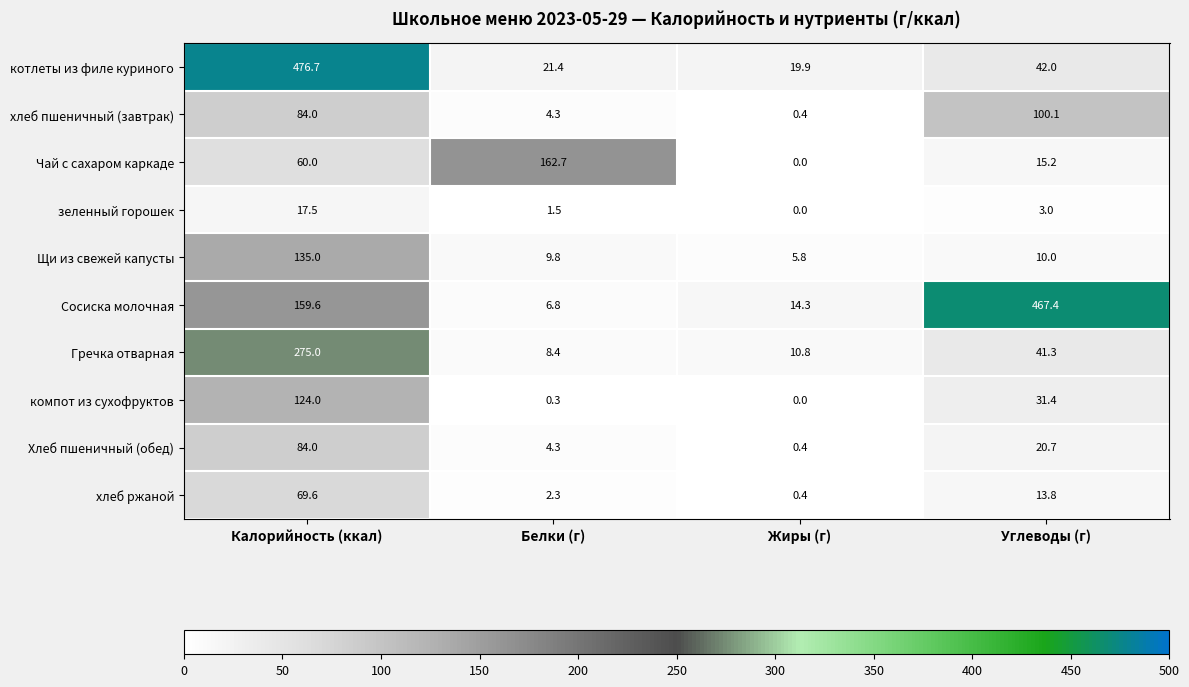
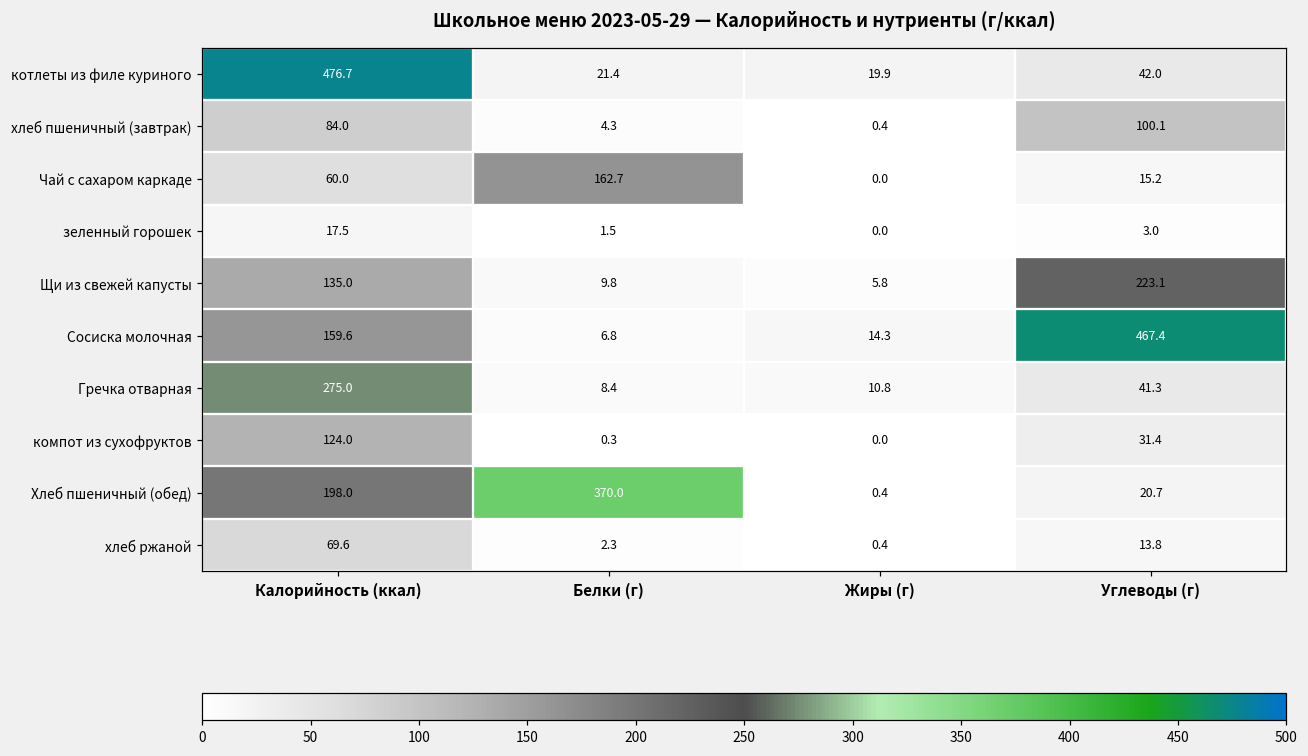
  {
    "котлеты из филе куриного": {
      "Калорийность (ккал)": 476.7,
      "Белки (г)": 21.4,
      "Жиры (г)": 19.9,
      "Углеводы (г)": 42.0
    },
    "хлеб пшеничный (завтрак)": {
      "Калорийность (ккал)": 84.0,
      "Белки (г)": 4.3,
      "Жиры (г)": 0.4,
      "Углеводы (г)": 100.1
    },
    "Чай с сахаром каркаде": {
      "Калорийность (ккал)": 60.0,
      "Белки (г)": 162.7,
      "Жиры (г)": 0.0,
      "Углеводы (г)": 15.2
    },
    "зеленный горошек": {
      "Калорийность (ккал)": 17.5,
      "Белки (г)": 1.5,
      "Жиры (г)": 0.0,
      "Углеводы (г)": 3.0
    },
    "Щи из свежей капусты": {
      "Калорийность (ккал)": 135.0,
      "Белки (г)": 9.8,
      "Жиры (г)": 5.8,
-     "Углеводы (г)": 10.0
+     "Углеводы (г)": 223.1
    },
    "Сосиска молочная": {
      "Калорийность (ккал)": 159.6,
      "Белки (г)": 6.8,
      "Жиры (г)": 14.3,
      "Углеводы (г)": 467.4
    },
    "Гречка отварная": {
      "Калорийность (ккал)": 275.0,
      "Белки (г)": 8.4,
      "Жиры (г)": 10.8,
      "Углеводы (г)": 41.3
    },
    "компот из сухофруктов": {
      "Калорийность (ккал)": 124.0,
      "Белки (г)": 0.3,
      "Жиры (г)": 0.0,
      "Углеводы (г)": 31.4
    },
    "Хлеб пшеничный (обед)": {
-     "Калорийность (ккал)": 84.0,
-     "Белки (г)": 4.3,
+     "Калорийность (ккал)": 198.0,
+     "Белки (г)": 370.0,
      "Жиры (г)": 0.4,
      "Углеводы (г)": 20.7
    },
    "хлеб ржаной": {
      "Калорийность (ккал)": 69.6,
      "Белки (г)": 2.3,
      "Жиры (г)": 0.4,
      "Углеводы (г)": 13.8
    }
  }
